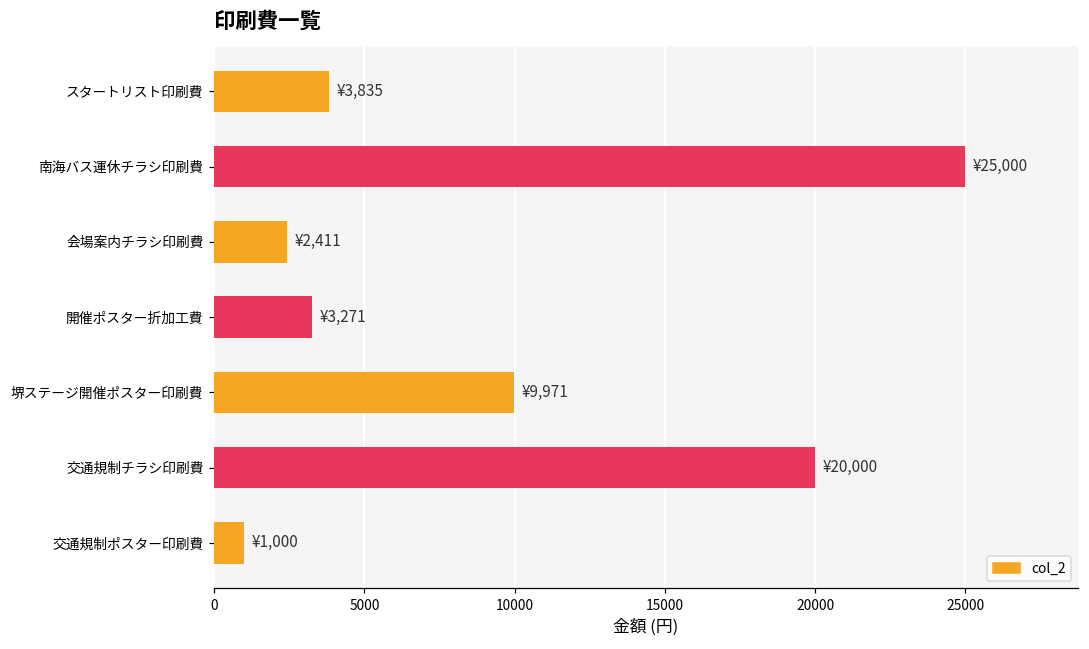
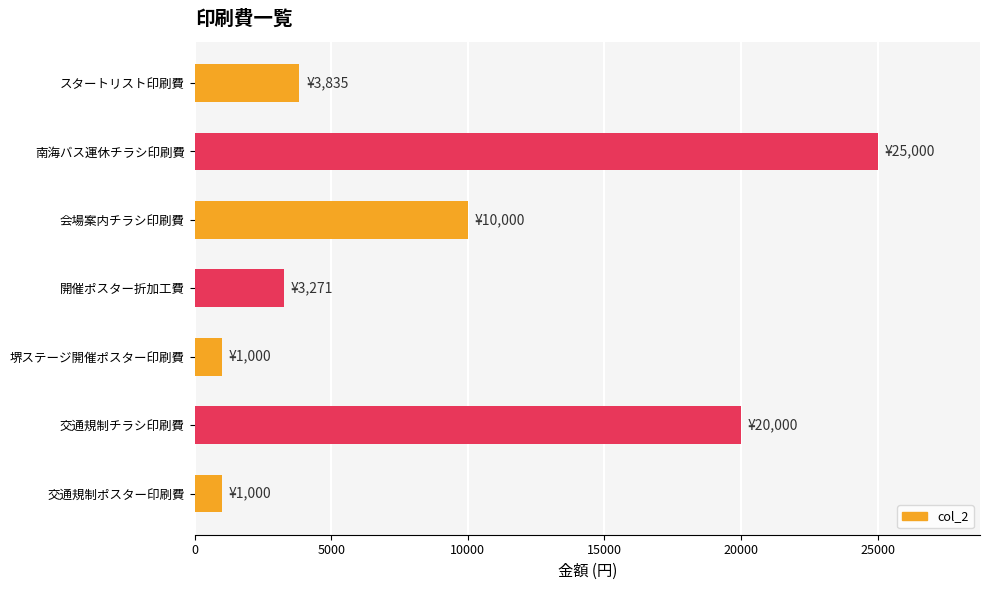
  {
    "スタートリスト印刷費": "¥3,835",
    "南海バス運休チラシ印刷費": "¥25,000",
-   "会場案内チラシ印刷費": "¥2,411",
+   "会場案内チラシ印刷費": "¥10,000",
    "開催ポスター折加工費": "¥3,271",
-   "堺ステージ開催ポスター印刷費": "¥9,971",
+   "堺ステージ開催ポスター印刷費": "¥1,000",
    "交通規制チラシ印刷費": "¥20,000",
    "交通規制ポスター印刷費": "¥1,000"
  }
